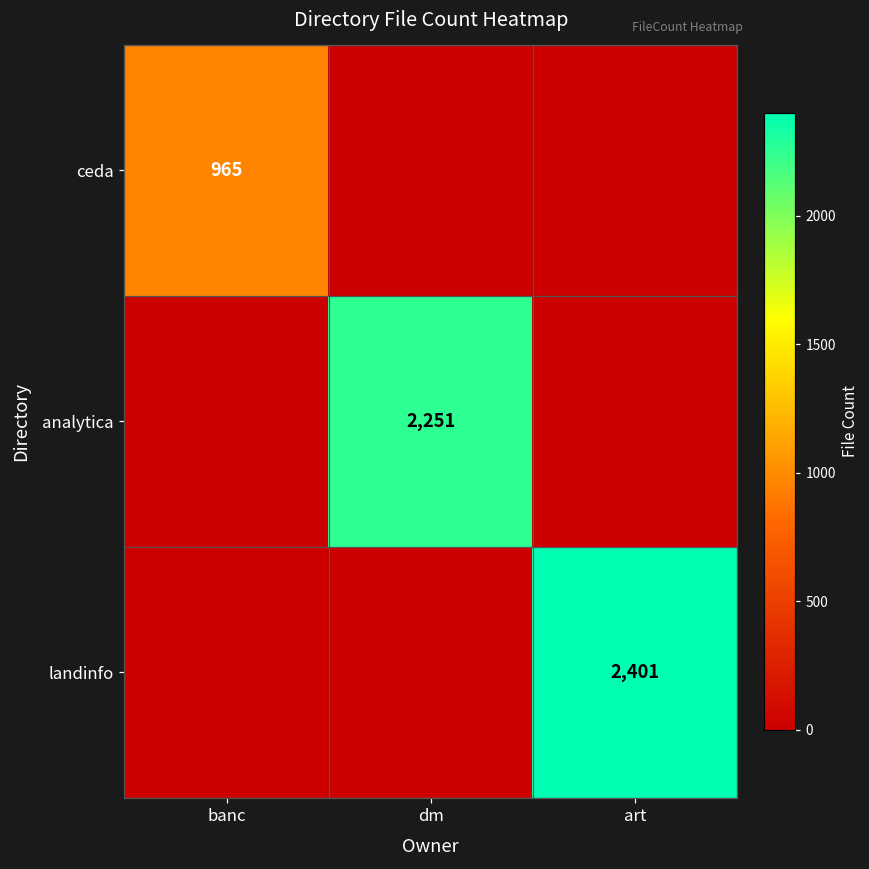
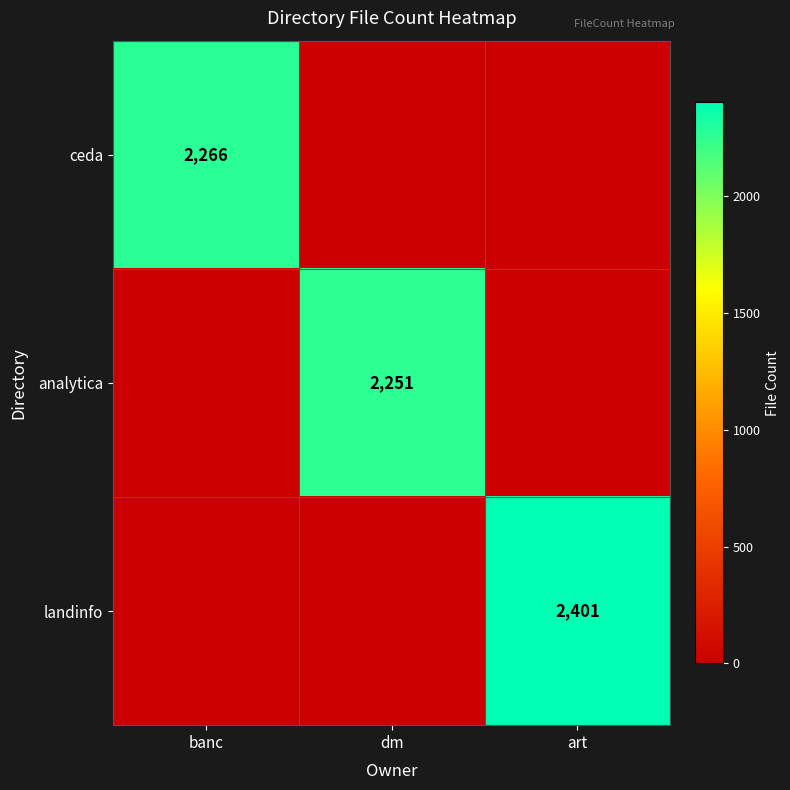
  {
    "ceda": {
-     "banc": "965"
+     "banc": "2,266"
    },
    "analytica": {
      "dm": "2,251"
    },
    "landinfo": {
      "art": "2,401"
    }
  }
